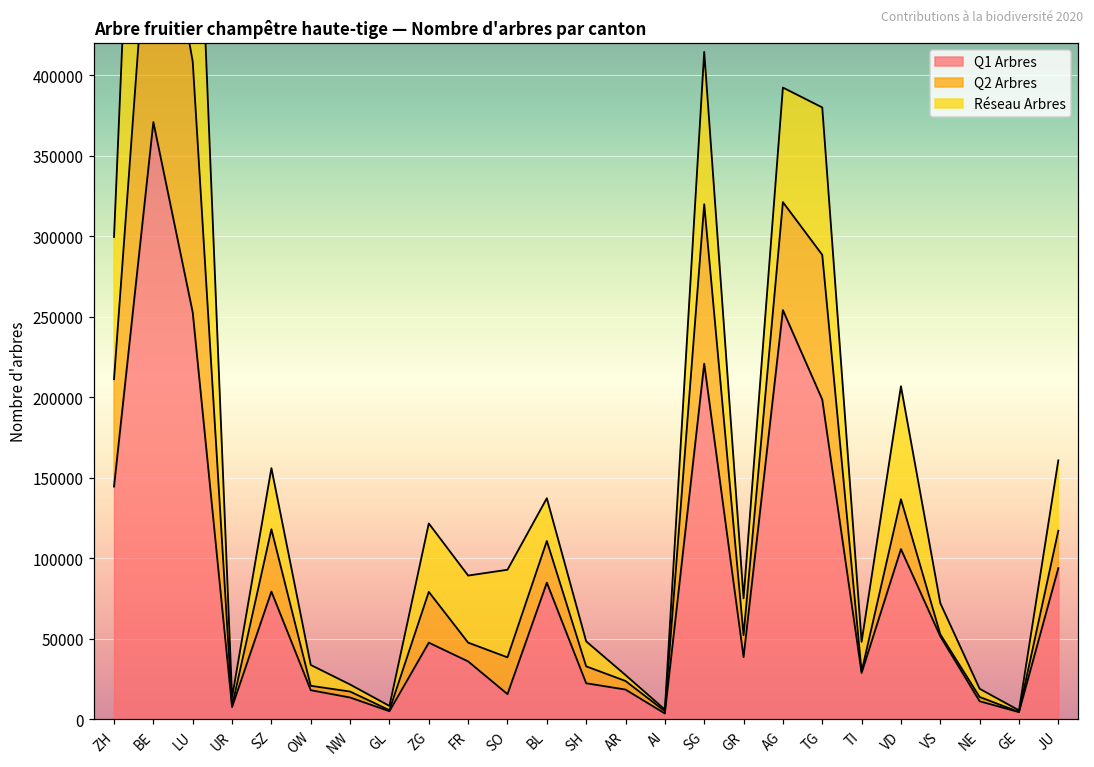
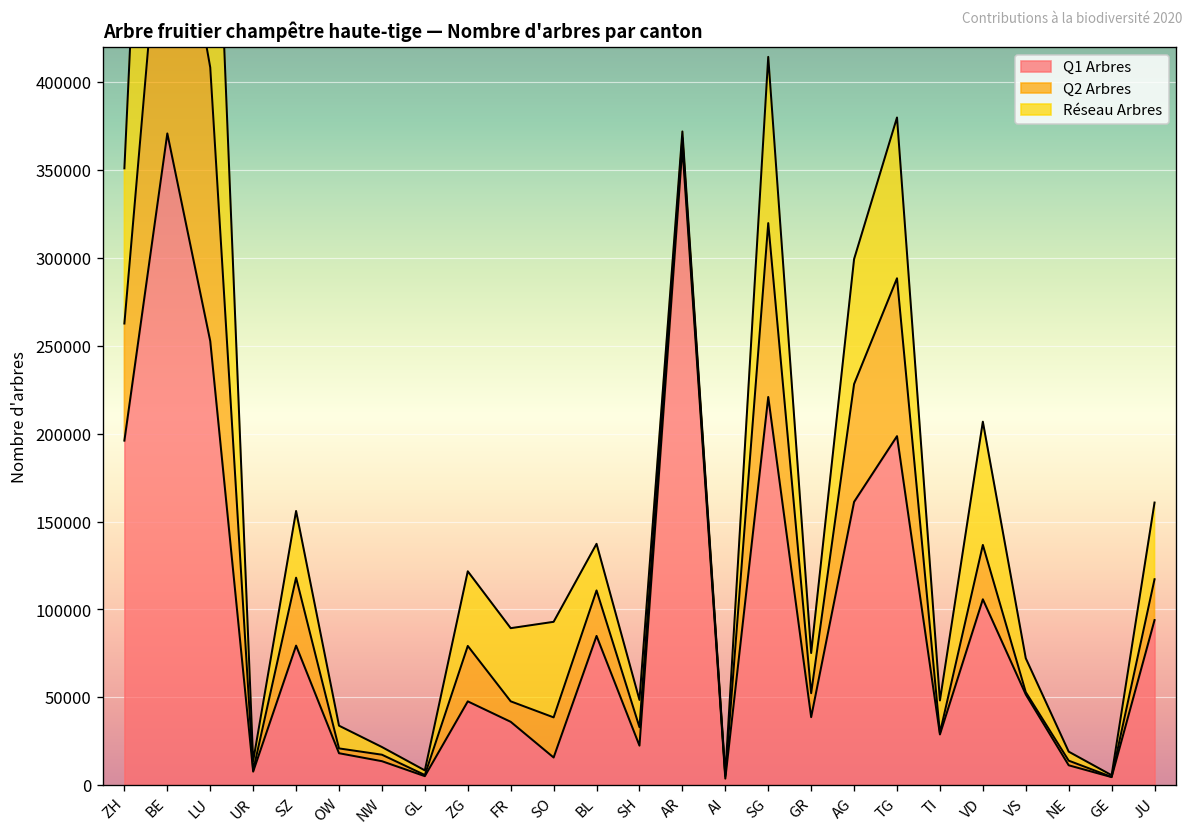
  {
    "Q1 Arbres": {
-     "ZH": 145000,
+     "ZH": 196000,
      "BE": 371000,
      "LU": 253000,
      "SZ": 79000,
      "OW": 18000,
      "NW": 14000,
      "ZG": 48000,
      "FR": 36000,
      "SO": 16000,
      "BL": 85000,
      "SH": 22000,
-     "AR": 19000,
+     "AR": 363000,
      "SG": 221000,
      "GR": 39000,
-     "AG": 254000,
+     "AG": 161000,
      "TG": 199000,
      "VD": 106000,
      "NE": 11000,
      "JU": 94000
    }
  }
